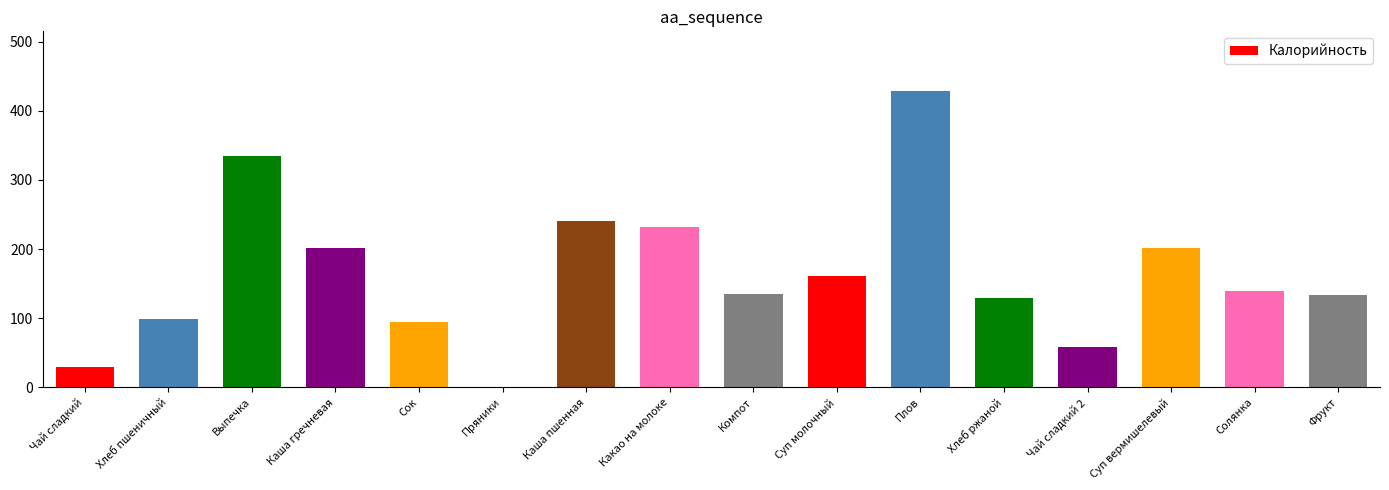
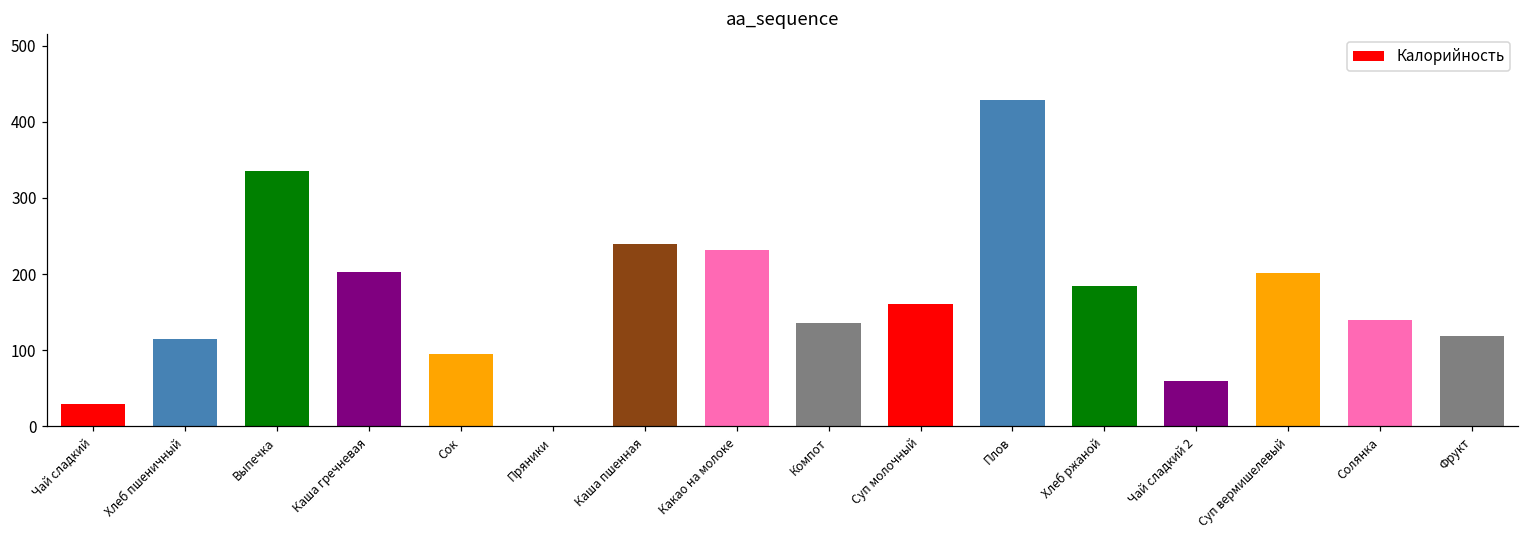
  {
    "Чай сладкий": 30,
-   "Хлеб пшеничный": 100,
+   "Хлеб пшеничный": 110,
    "Выпечка": 340,
    "Каша гречневая": 200,
    "Сок": 100,
    "Пряники": 0,
    "Каша пшенная": 240,
    "Какао на молоке": 230,
    "Компот": 140,
    "Суп молочный": 160,
    "Плов": 430,
-   "Хлеб ржаной": 130,
+   "Хлеб ржаной": 180,
    "Чай сладкий 2": 60,
    "Суп вермишелевый": 200,
    "Солянка": 140,
-   "Фрукт": 130
+   "Фрукт": 120
  }
